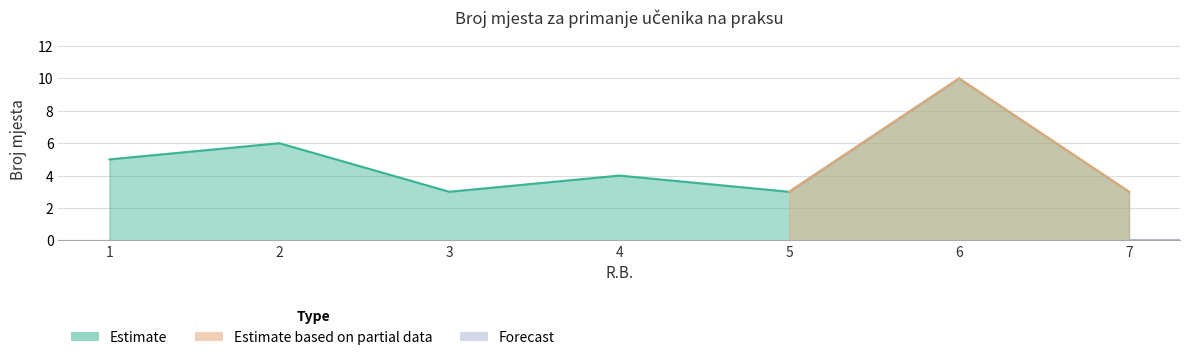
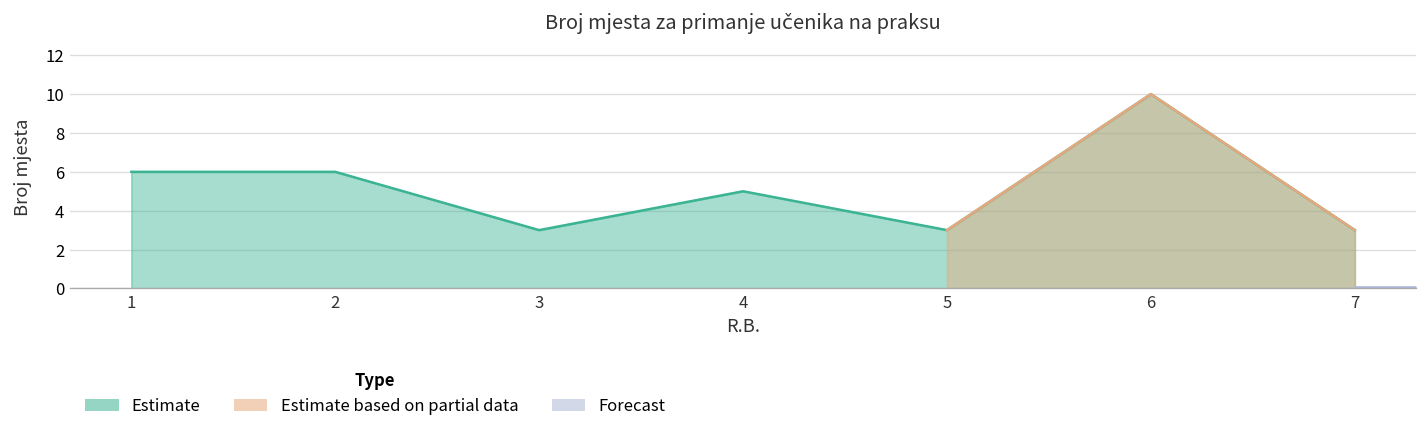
  {
    "Estimate": {
-     "1": 5,
+     "1": 6,
      "2": 6,
      "3": 3,
-     "4": 4
+     "4": 5
    }
  }
